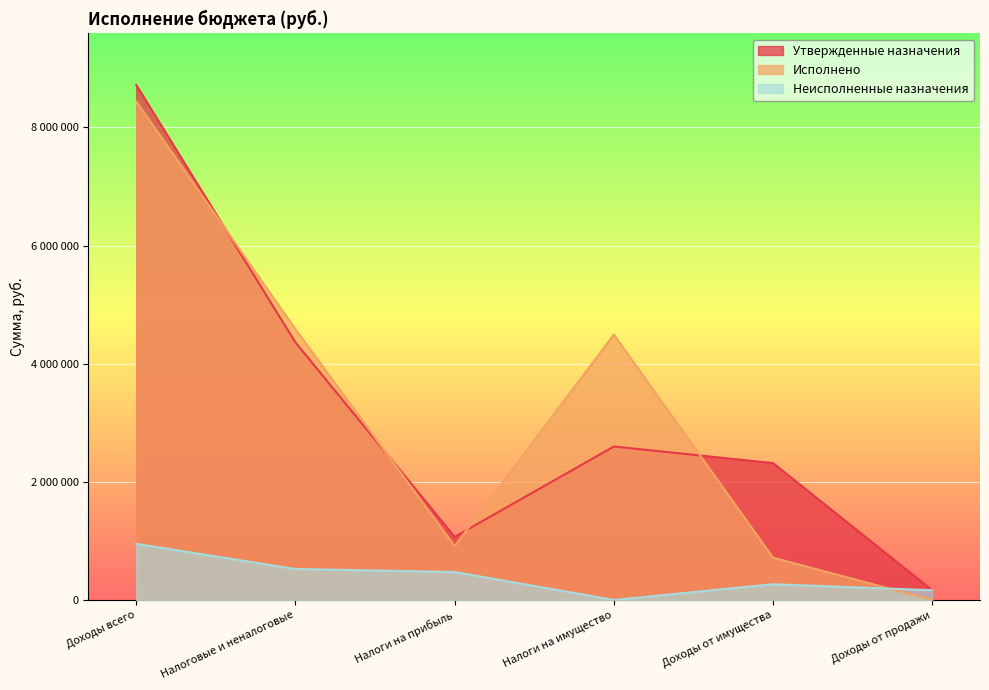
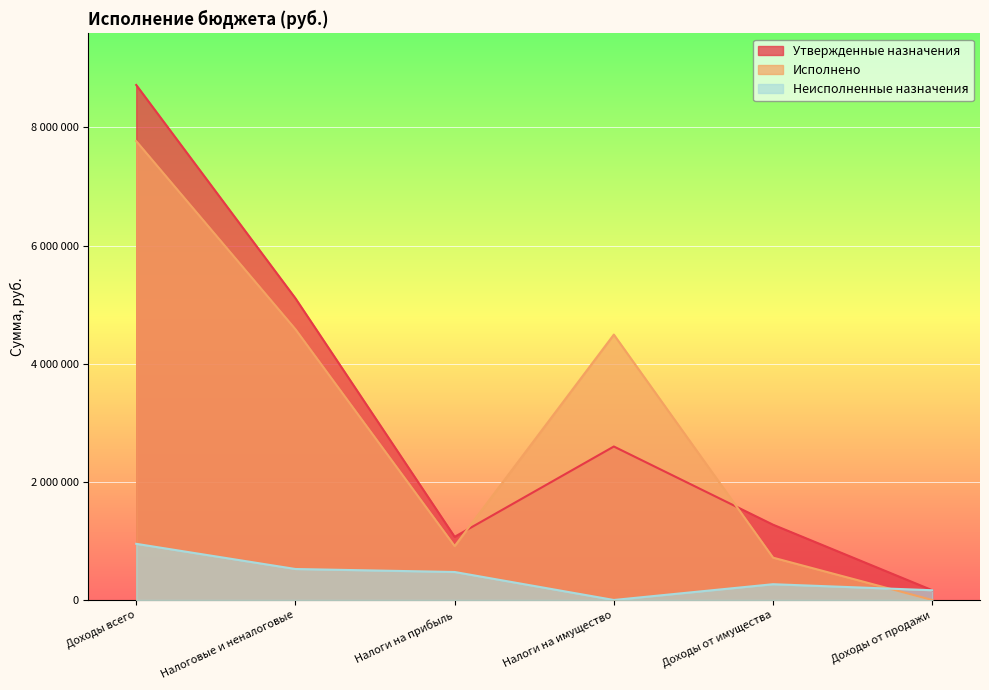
  {
    "Утвержденные назначения": {
      "Доходы всего": 8700000,
-     "Налоговые и неналоговые": 4400000,
+     "Налоговые и неналоговые": 5100000,
      "Налоги на прибыль": 1100000,
      "Налоги на имущество": 2600000,
-     "Доходы от имущества": 2300000
+     "Доходы от имущества": 1300000
    },
    "Исполнено": {
-     "Доходы всего": 8400000,
+     "Доходы всего": 7800000,
      "Налоговые и неналоговые": 4600000,
      "Налоги на прибыль": 900000,
      "Налоги на имущество": 4500000,
      "Доходы от имущества": 700000,
      "Доходы от продажи": 0
    },
    "Неисполненные назначения": {
      "Доходы всего": 1000000,
      "Налоговые и неналоговые": 500000,
      "Налоги на прибыль": 500000,
      "Налоги на имущество": 0,
      "Доходы от имущества": 300000
    }
  }
